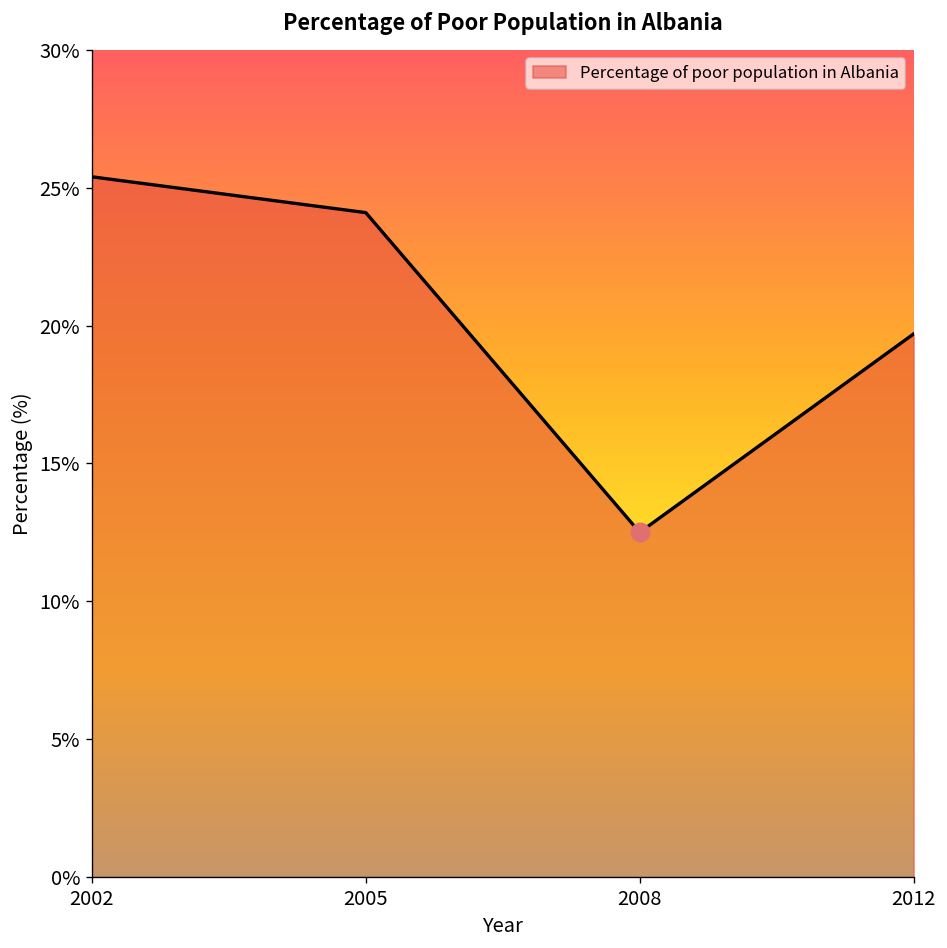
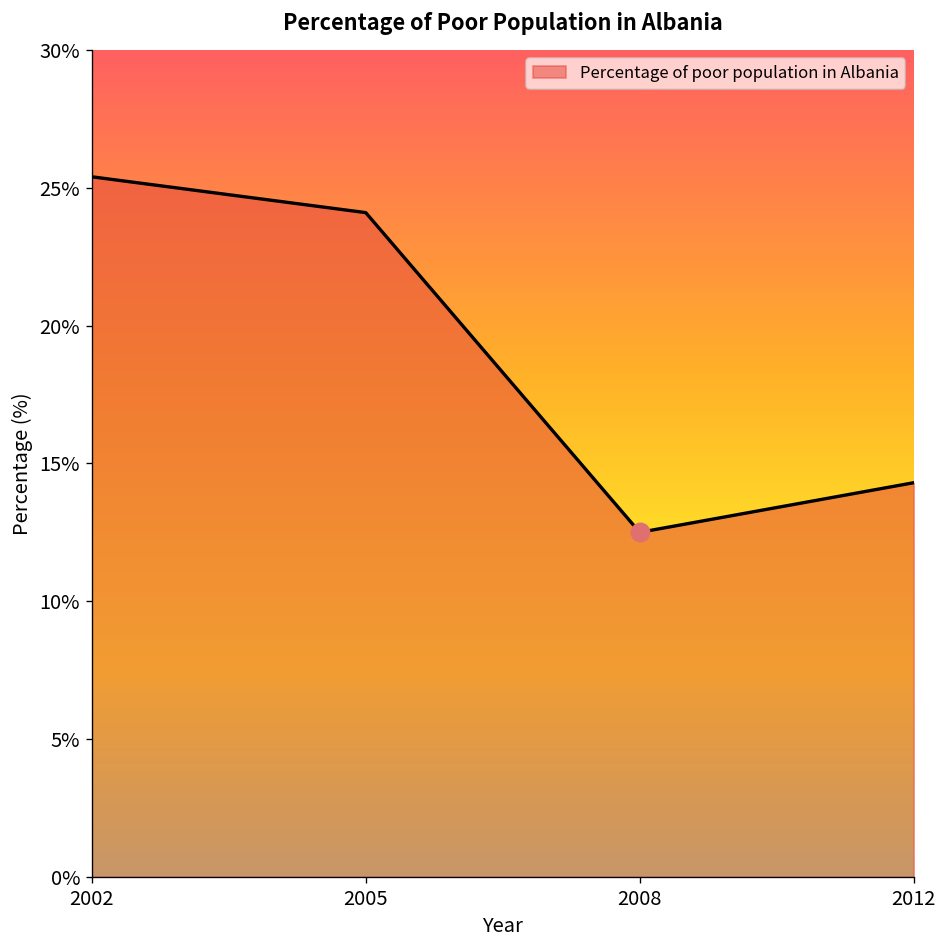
  {
    "Percentage of poor population in Albania": {
      "2002": "25.4%",
      "2005": "24.1%",
-     "2012": "19.7%"
+     "2012": "14.3%"
    }
  }
